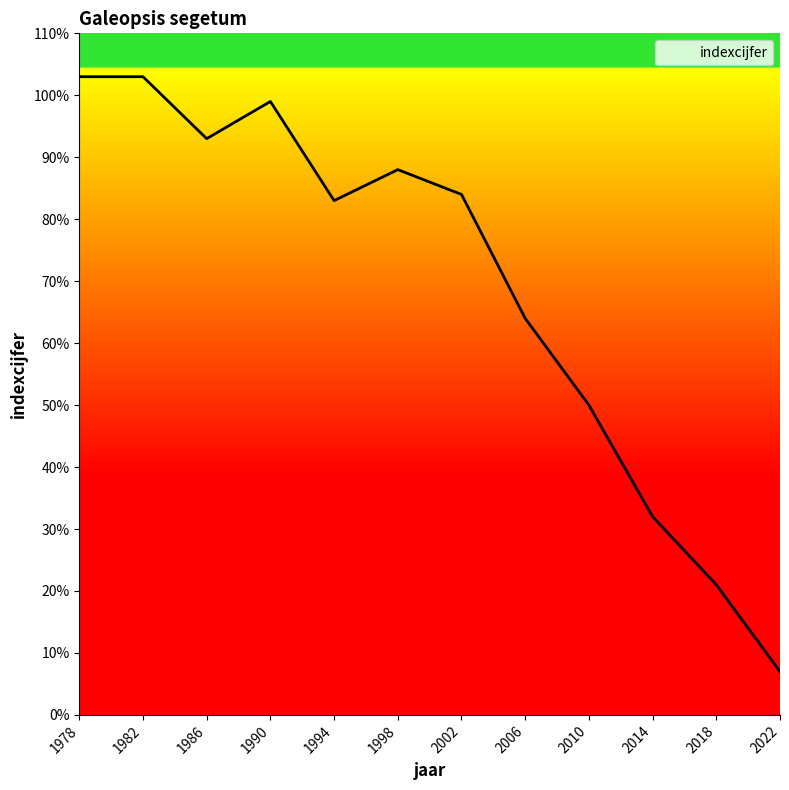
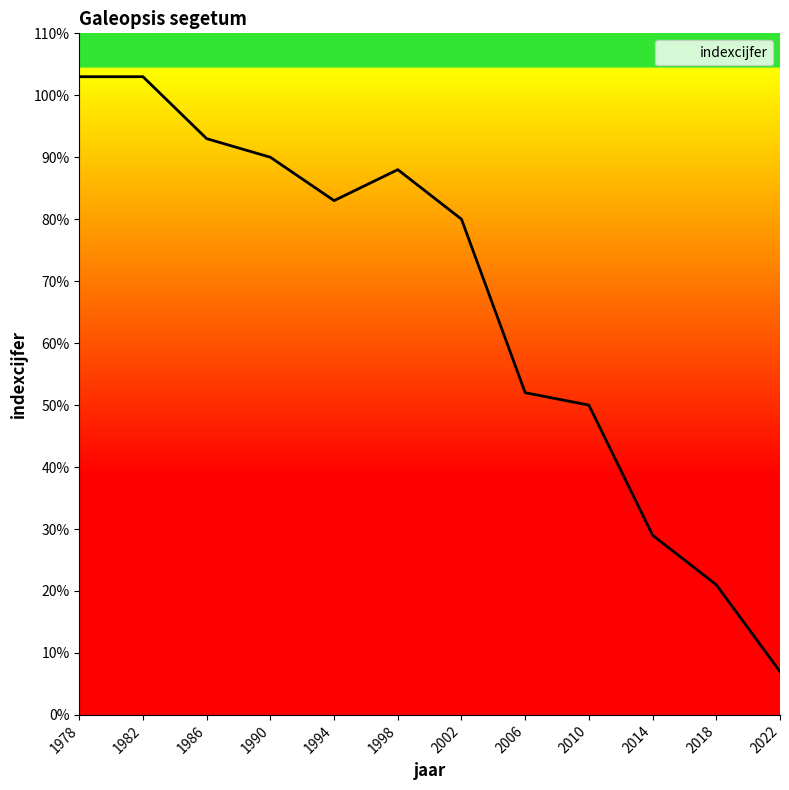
  {
    "1978": "103%",
    "1982": "103%",
    "1986": "93%",
-   "1990": "99%",
+   "1990": "90%",
    "1994": "83%",
    "1998": "88%",
-   "2002": "84%",
-   "2006": "64%",
+   "2002": "80%",
+   "2006": "52%",
    "2010": "50%",
-   "2014": "32%",
+   "2014": "29%",
    "2018": "21%",
    "2022": "7%"
  }
